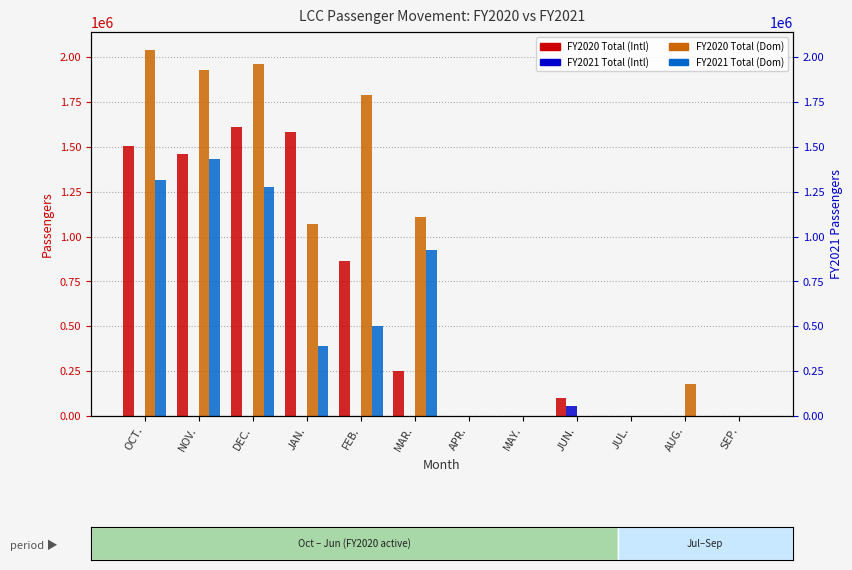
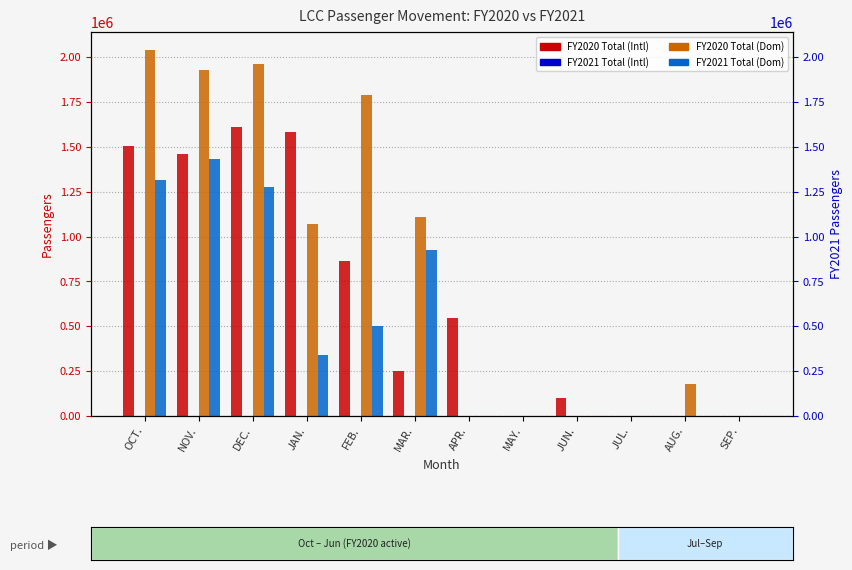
  {
    "LCC Passenger Movement: FY2020 vs FY2021": {
      "FY2020 Total (Intl)": {
        "OCT.": 1500000,
        "NOV.": 1460000,
        "DEC.": 1610000,
        "JAN.": 1580000,
        "FEB.": 860000,
        "MAR.": 250000,
-       "APR.": 0,
+       "APR.": 550000,
        "JUN.": 100000
      },
      "FY2021 Total (Intl)": {
        "JAN.": 0,
        "FEB.": 0,
        "MAR.": 0,
        "APR.": 0,
        "MAY.": 0,
-       "JUN.": 60000,
+       "JUN.": 0,
        "JUL.": 0,
        "AUG.": 0,
        "SEP.": 0
      },
      "FY2020 Total (Dom)": {
        "OCT.": 2040000,
        "NOV.": 1930000,
        "DEC.": 1960000,
        "JAN.": 1070000,
        "FEB.": 1790000,
        "MAR.": 1110000,
        "APR.": 0,
        "MAY.": 0,
        "JUN.": 0,
        "JUL.": 0,
        "AUG.": 180000,
        "SEP.": 0
      },
      "FY2021 Total (Dom)": {
        "OCT.": 1310000,
        "NOV.": 1430000,
        "DEC.": 1280000,
-       "JAN.": 390000,
+       "JAN.": 340000,
        "FEB.": 500000,
        "MAR.": 920000,
        "APR.": 0,
        "MAY.": 0,
        "JUN.": 0,
        "JUL.": 0,
        "AUG.": 0,
        "SEP.": 0
      }
    }
  }
